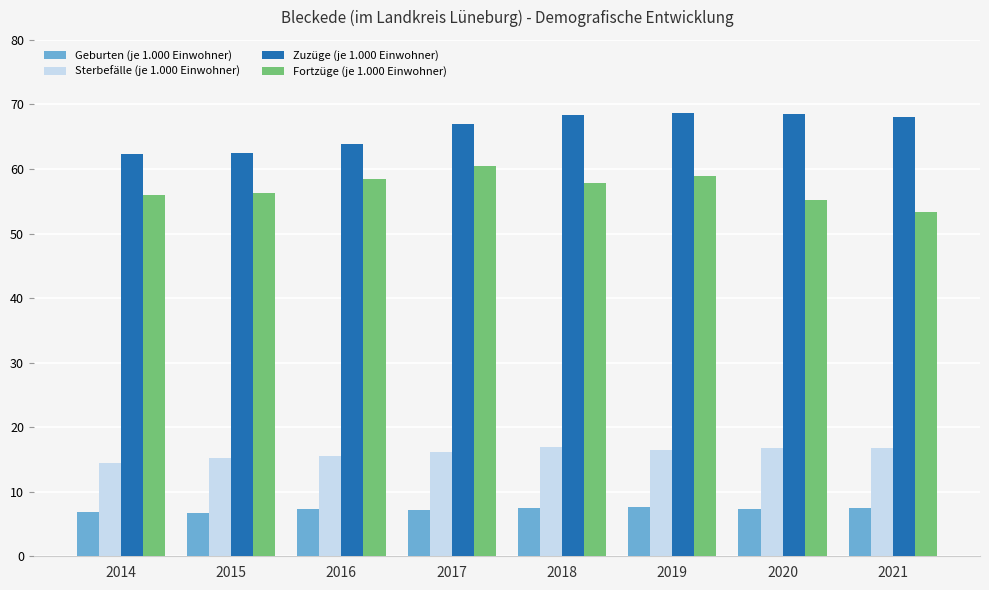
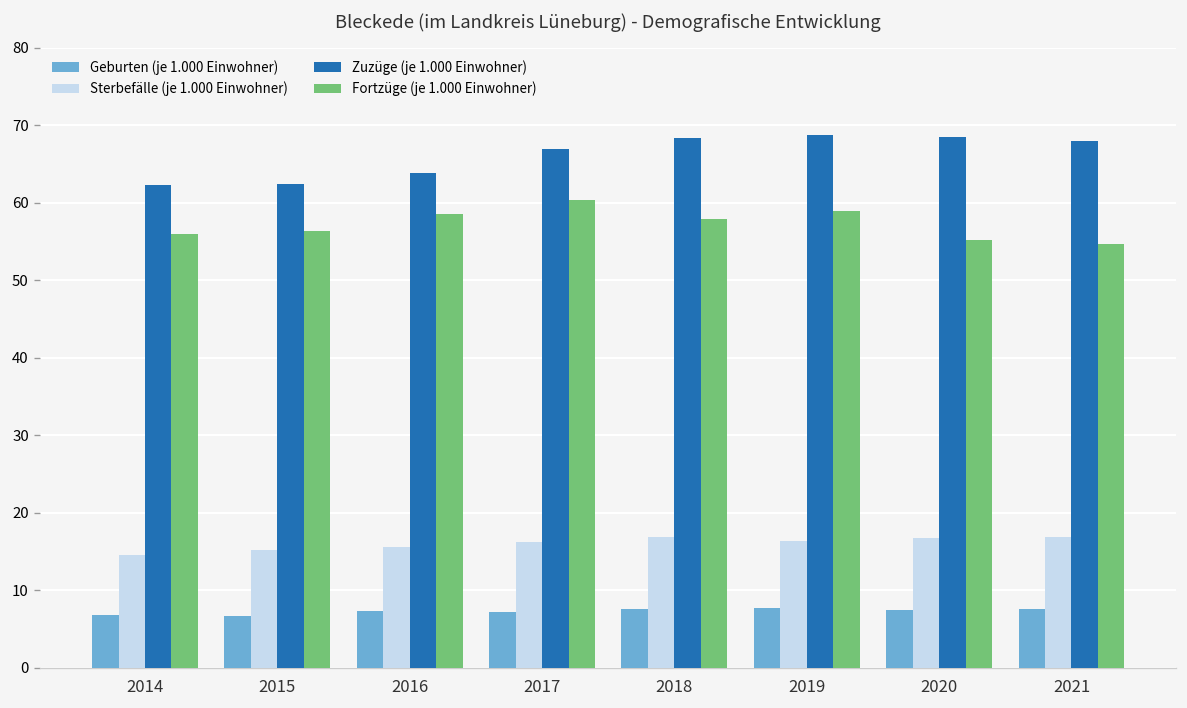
  {
    "Geburten (je 1.000 Einwohner)": {
      "2014": 7,
      "2015": 7,
      "2016": 7,
      "2017": 7,
      "2018": 8,
      "2019": 8,
      "2020": 7,
      "2021": 8
    },
    "Sterbefälle (je 1.000 Einwohner)": {
      "2014": 15,
      "2015": 15,
      "2016": 16,
      "2017": 16,
      "2018": 17,
      "2019": 16,
      "2020": 17,
      "2021": 17
    },
    "Zuzüge (je 1.000 Einwohner)": {
      "2014": 62,
      "2015": 62,
      "2016": 64,
      "2017": 67,
      "2018": 68,
      "2019": 69,
      "2020": 69,
      "2021": 68
    },
    "Fortzüge (je 1.000 Einwohner)": {
      "2014": 56,
      "2015": 56,
      "2016": 59,
      "2017": 60,
      "2018": 58,
      "2019": 59,
      "2020": 55,
-     "2021": 53
+     "2021": 55
    }
  }
